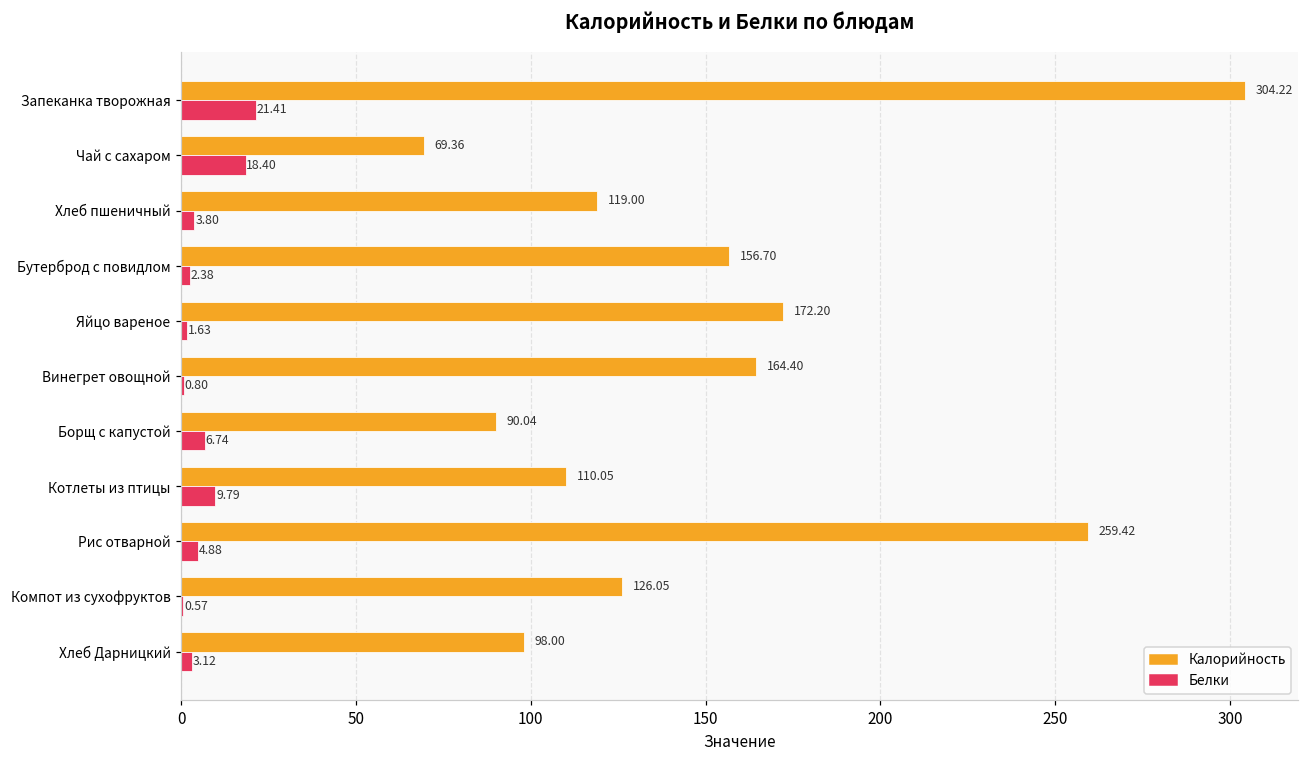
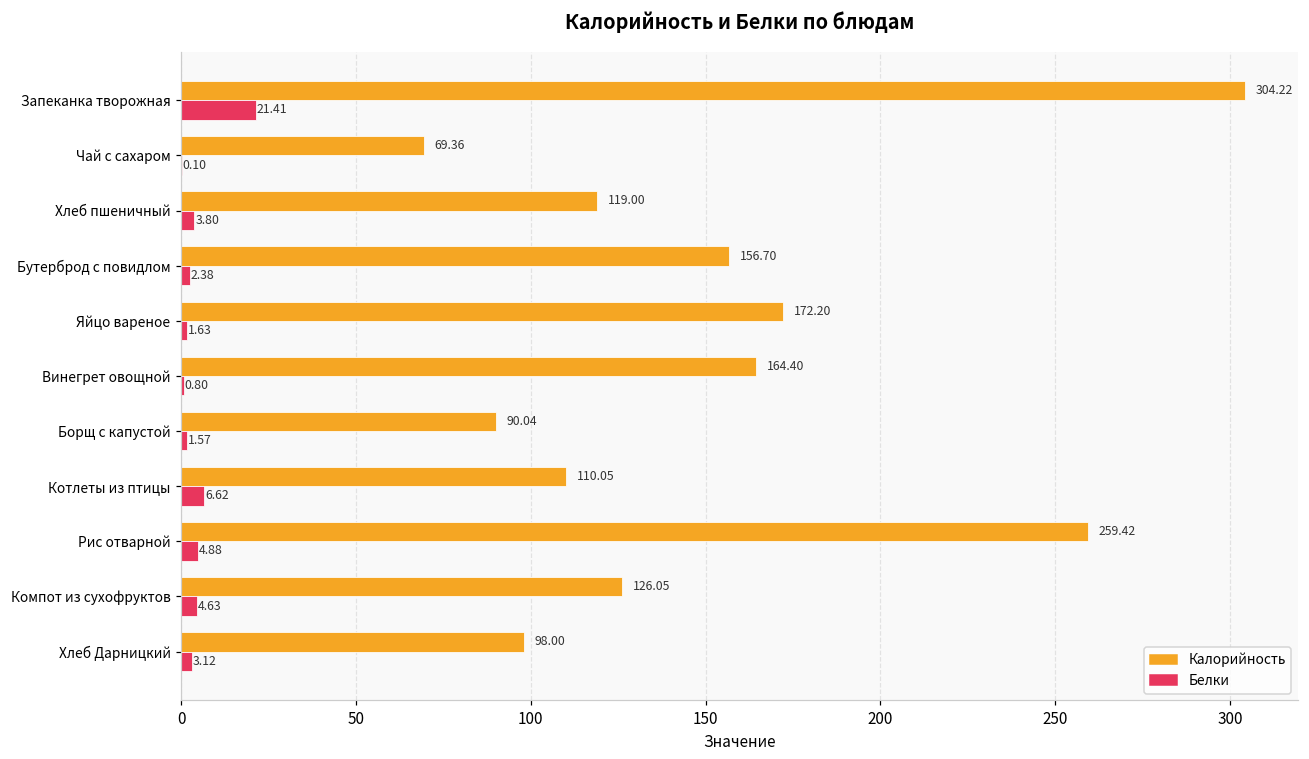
  {
    "Калорийность": {
      "Запеканка творожная": 304.22,
      "Чай с сахаром": 69.36,
      "Хлеб пшеничный": 119.00,
      "Бутерброд с повидлом": 156.70,
      "Яйцо вареное": 172.20,
      "Винегрет овощной": 164.40,
      "Борщ с капустой": 90.04,
      "Котлеты из птицы": 110.05,
      "Рис отварной": 259.42,
      "Компот из сухофруктов": 126.05,
      "Хлеб Дарницкий": 98.00
    },
    "Белки": {
      "Запеканка творожная": 21.41,
-     "Чай с сахаром": 18.40,
+     "Чай с сахаром": 0.10,
      "Хлеб пшеничный": 3.80,
      "Бутерброд с повидлом": 2.38,
      "Яйцо вареное": 1.63,
      "Винегрет овощной": 0.80,
-     "Борщ с капустой": 6.74,
-     "Котлеты из птицы": 9.79,
+     "Борщ с капустой": 1.57,
+     "Котлеты из птицы": 6.62,
      "Рис отварной": 4.88,
-     "Компот из сухофруктов": 0.57,
+     "Компот из сухофруктов": 4.63,
      "Хлеб Дарницкий": 3.12
    }
  }
